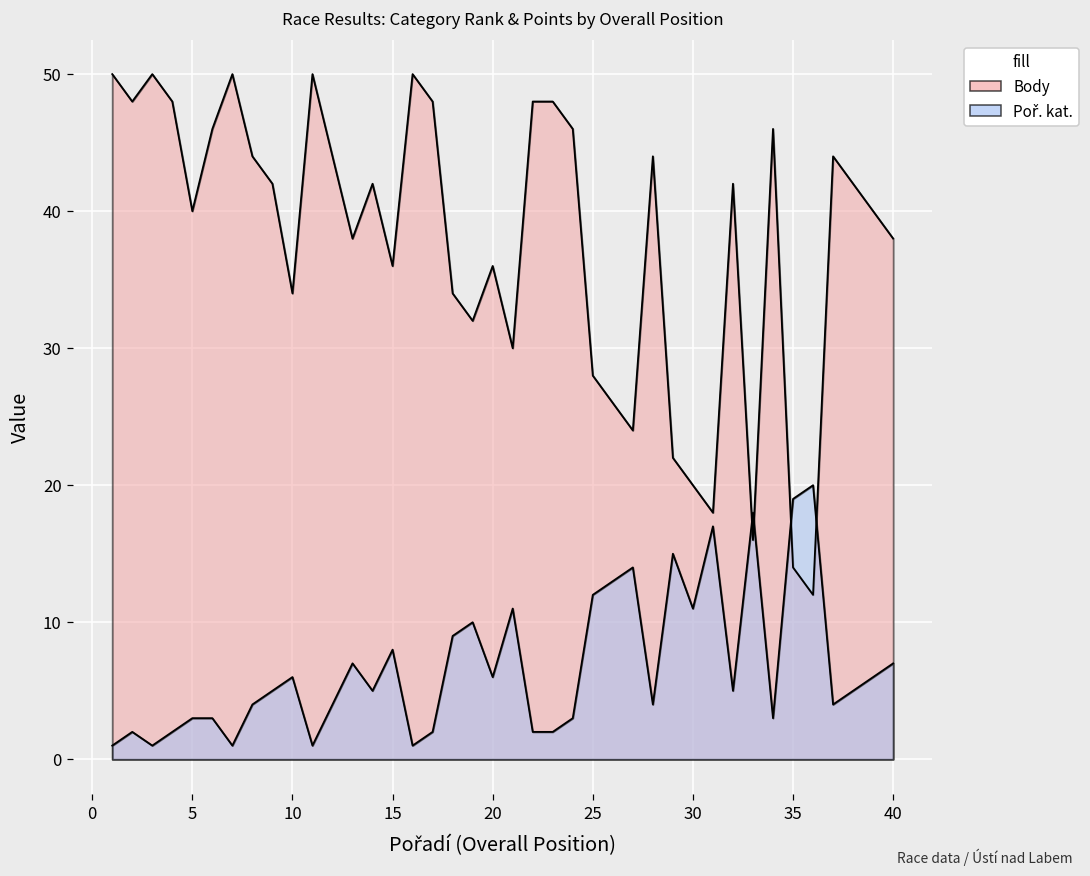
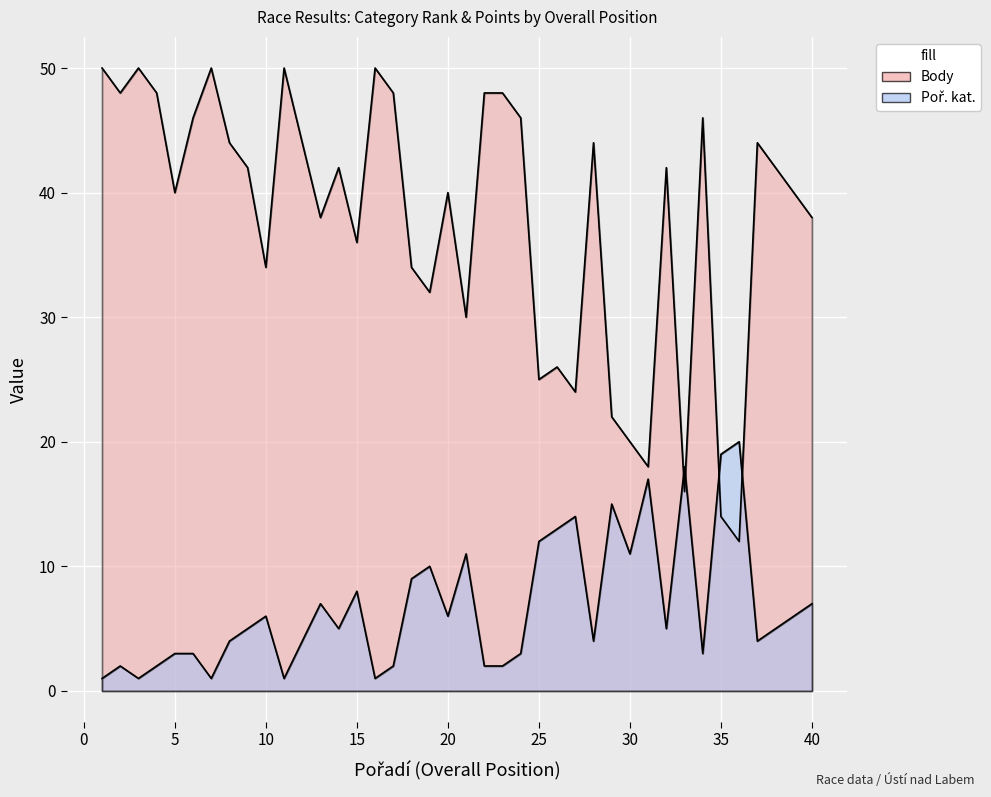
  {
    "Body": {
      "5": 40,
      "10": 34,
      "15": 36,
-     "20": 36,
-     "25": 28,
+     "20": 40,
+     "25": 25,
      "30": 20,
      "35": 14,
      "40": 38
    },
    "Poř. kat.": {
      "5": 3,
      "10": 6,
      "15": 8,
      "20": 6,
      "25": 12,
      "30": 11,
      "35": 19,
      "40": 7
    }
  }
